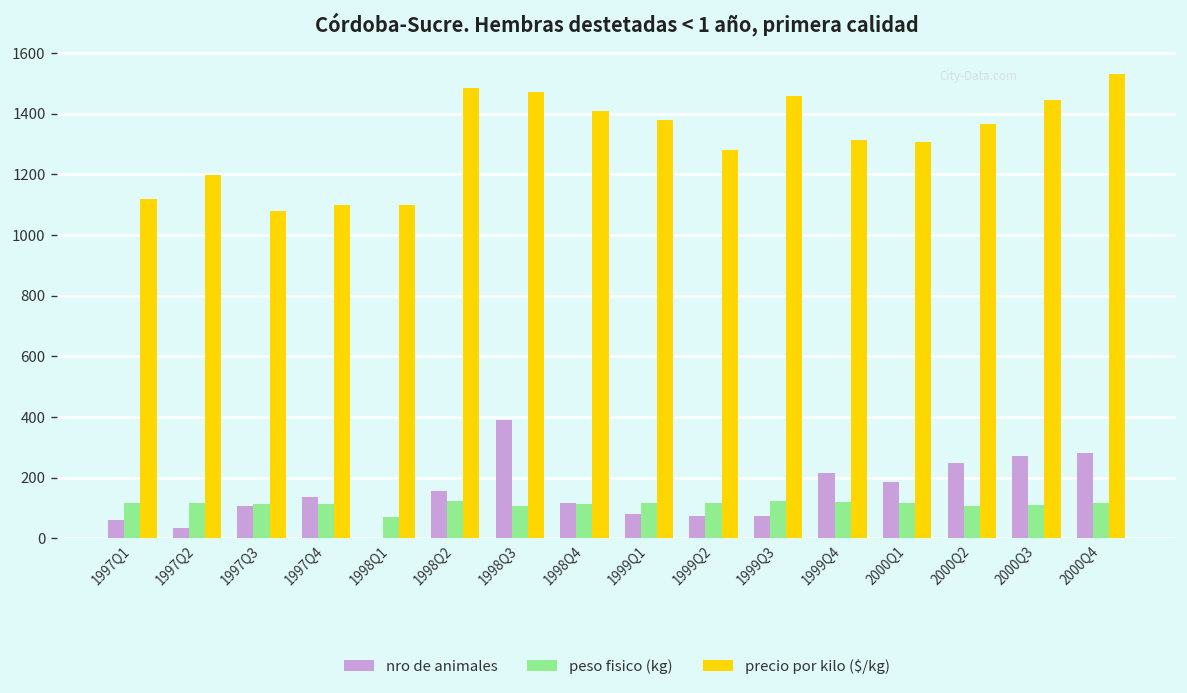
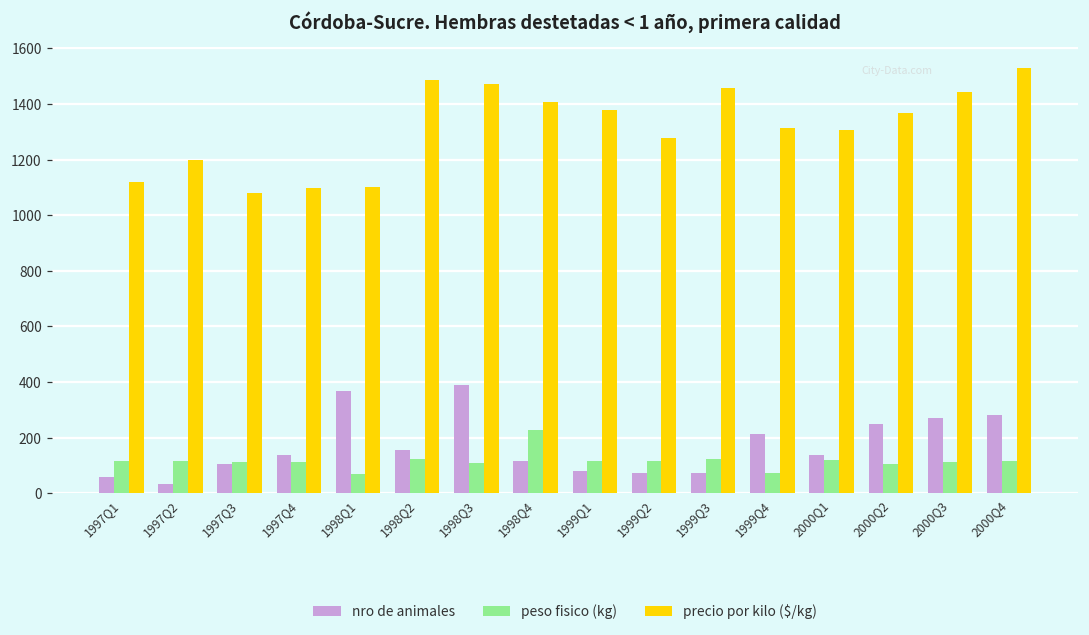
  {
    "nro de animales": {
      "1997Q1": 60,
      "1997Q2": 30,
      "1997Q3": 110,
      "1997Q4": 140,
-     "1998Q1": 0,
+     "1998Q1": 370,
      "1998Q2": 160,
      "1998Q3": 390,
      "1998Q4": 120,
      "1999Q1": 80,
      "1999Q2": 70,
      "1999Q3": 70,
      "1999Q4": 210,
-     "2000Q1": 190,
+     "2000Q1": 140,
      "2000Q2": 250,
      "2000Q3": 270,
      "2000Q4": 280
    },
    "peso fisico (kg)": {
      "1997Q1": 120,
      "1997Q2": 120,
      "1997Q3": 110,
      "1997Q4": 110,
      "1998Q1": 70,
      "1998Q2": 120,
      "1998Q3": 110,
-     "1998Q4": 110,
+     "1998Q4": 230,
      "1999Q1": 120,
      "1999Q2": 120,
      "1999Q3": 120,
-     "1999Q4": 120,
+     "1999Q4": 70,
      "2000Q1": 120,
      "2000Q2": 110,
      "2000Q3": 110,
      "2000Q4": 120
    },
    "precio por kilo ($/kg)": {
      "1997Q1": 1120,
      "1997Q2": 1200,
      "1997Q3": 1080,
      "1997Q4": 1100,
      "1998Q1": 1100,
      "1998Q2": 1490,
      "1998Q3": 1470,
      "1998Q4": 1410,
      "1999Q1": 1380,
      "1999Q2": 1280,
      "1999Q3": 1460,
      "1999Q4": 1310,
      "2000Q1": 1310,
      "2000Q2": 1370,
      "2000Q3": 1440,
      "2000Q4": 1530
    }
  }
